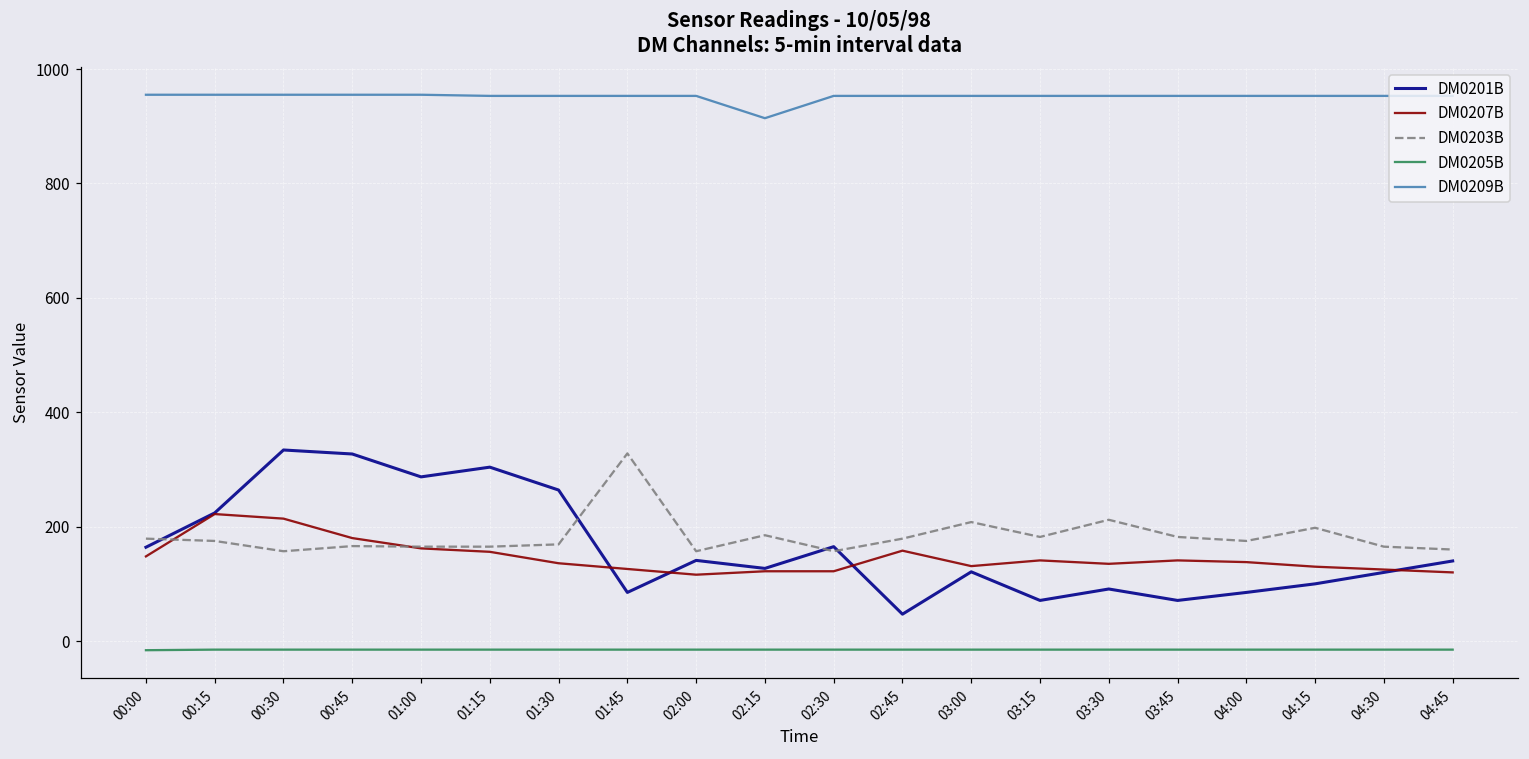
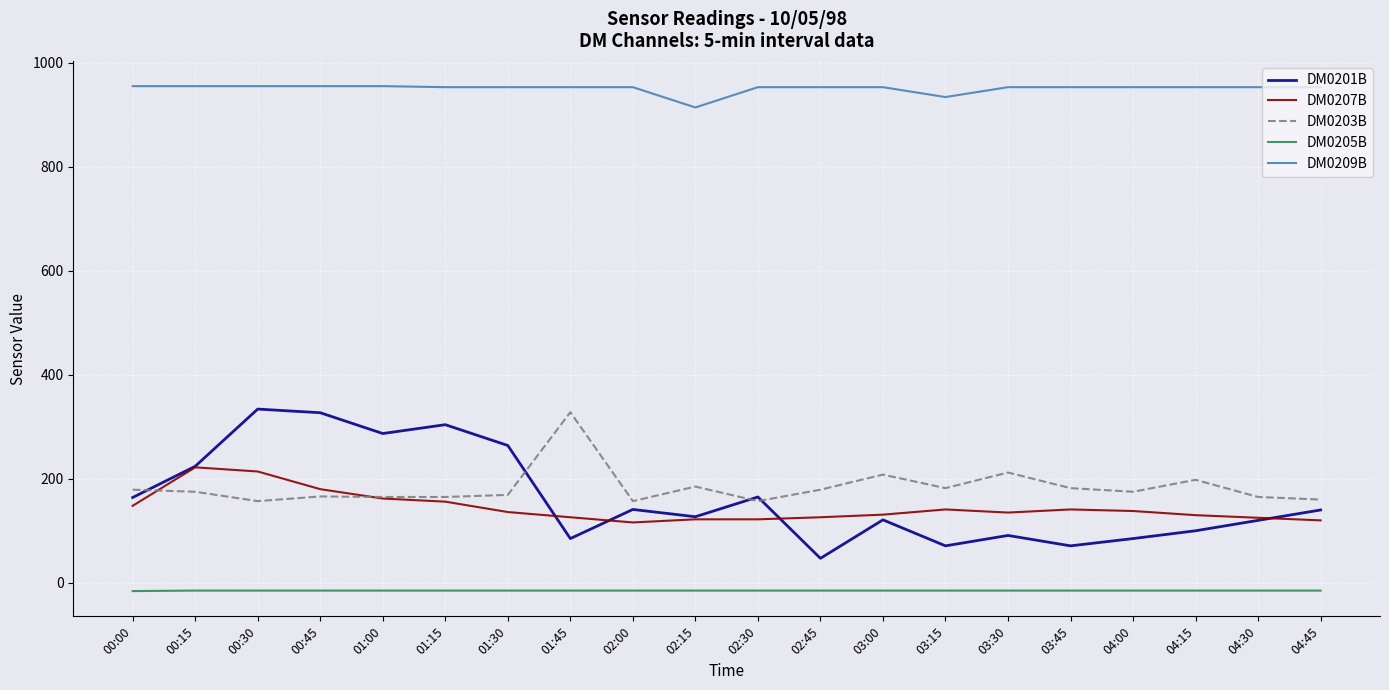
  {
    "DM0201B": {
      "00:00": 160,
      "00:30": 330,
      "00:45": 330,
      "01:00": 290,
      "01:15": 300,
      "01:30": 260,
      "01:45": 90,
      "02:00": 140,
      "02:15": 130,
      "02:30": 170,
      "02:45": 50,
      "03:00": 120,
      "03:15": 70,
      "03:30": 90,
      "03:45": 70,
      "04:00": 90,
      "04:15": 100,
      "04:30": 120,
      "04:45": 140
    },
    "DM0207B": {
      "00:00": 150,
      "00:30": 210,
      "00:45": 180,
      "01:15": 160,
      "01:30": 140,
      "01:45": 130,
      "02:00": 120,
      "02:15": 120,
      "02:30": 120,
-     "02:45": 160,
+     "02:45": 130,
      "03:00": 130,
      "03:15": 140,
      "03:30": 140,
      "03:45": 140,
      "04:00": 140,
      "04:15": 130,
      "04:30": 130,
      "04:45": 120
    },
    "DM0203B": {
      "00:00": 180,
      "00:15": 180,
      "00:30": 160,
      "00:45": 170,
      "01:15": 170,
      "01:30": 170,
      "01:45": 330,
      "02:00": 160,
      "02:15": 190,
      "02:30": 160,
      "02:45": 180,
      "03:00": 210,
      "03:15": 180,
      "03:30": 210,
      "03:45": 180,
      "04:00": 180,
      "04:15": 200,
      "04:30": 170,
      "04:45": 160
    },
    "DM0205B": {
      "00:00": -20,
      "00:15": -20,
      "00:30": -20,
      "00:45": -20,
      "01:00": -20,
      "01:15": -20,
      "01:30": -20,
      "01:45": -20,
      "02:00": -20,
      "02:15": -20,
      "02:30": -20,
      "02:45": -20,
      "03:00": -20,
      "03:15": -20,
      "03:30": -20,
      "03:45": -20,
      "04:00": -20,
      "04:15": -20,
      "04:30": -20,
      "04:45": -20
    },
    "DM0209B": {
      "00:00": 960,
      "00:15": 960,
      "00:30": 960,
      "00:45": 960,
      "01:00": 960,
      "01:15": 950,
      "01:30": 950,
      "01:45": 950,
      "02:00": 950,
      "02:15": 910,
      "02:30": 950,
      "02:45": 950,
      "03:00": 950,
-     "03:15": 950,
+     "03:15": 930,
      "03:30": 950,
      "03:45": 950,
      "04:00": 950,
      "04:15": 950,
      "04:30": 950
    }
  }
